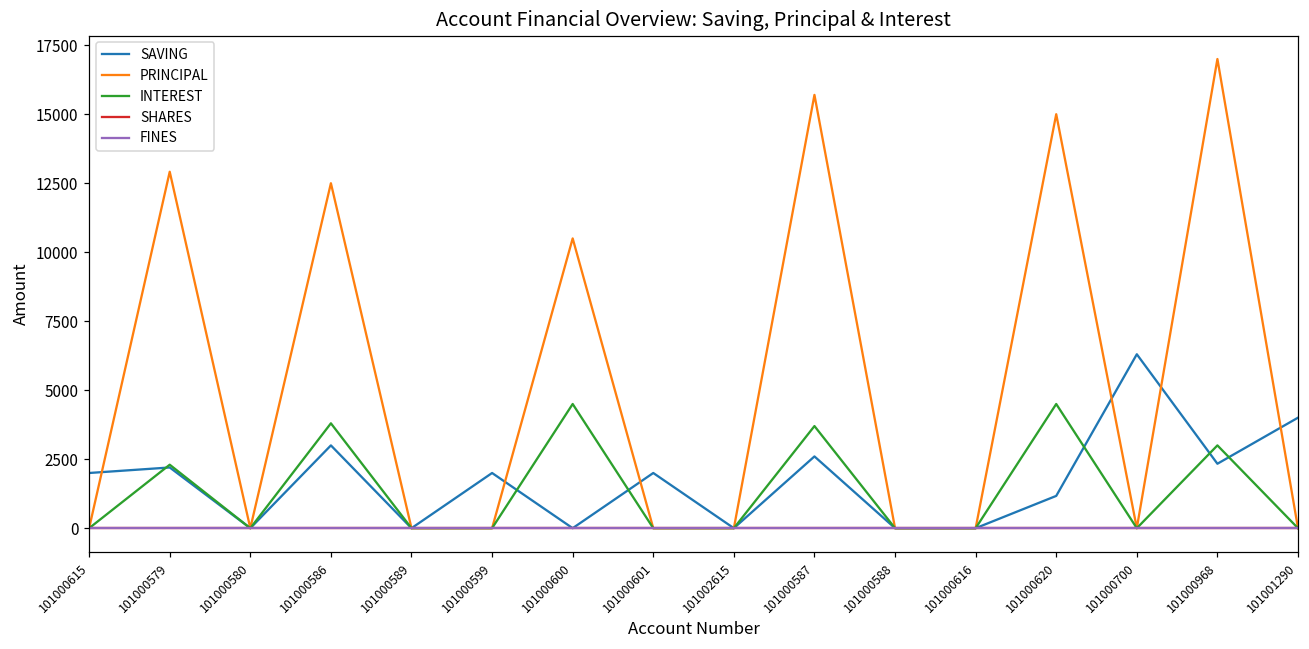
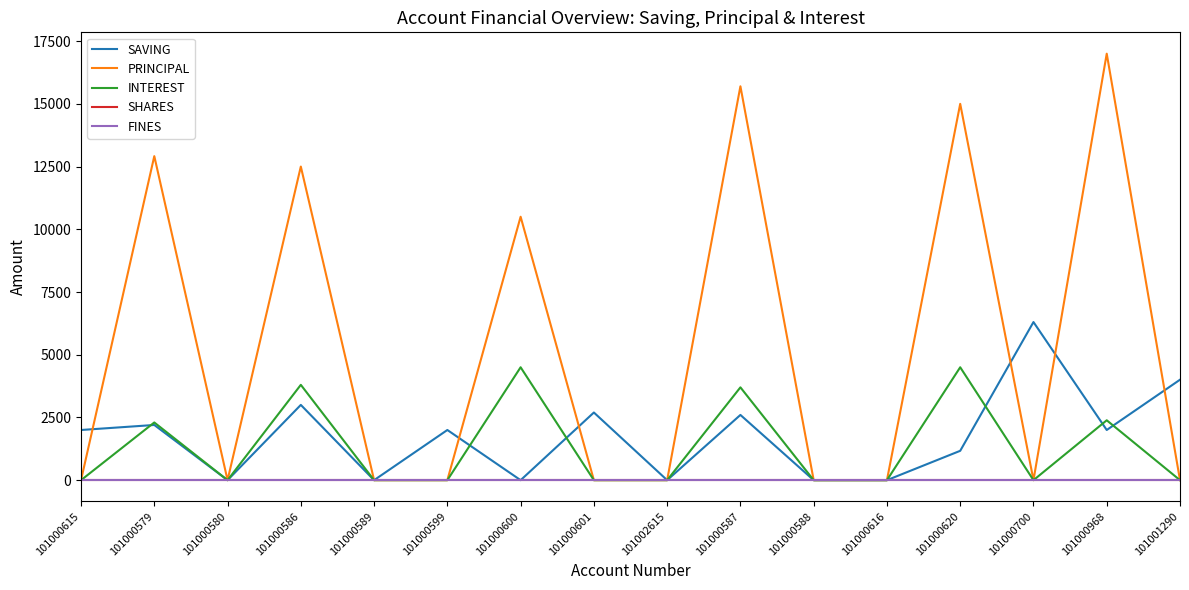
  {
    "SAVING": {
      "101000615": 2000,
      "101000586": 3000,
      "101000599": 2000,
-     "101000601": 2000,
+     "101000601": 2700,
      "101000587": 2600,
      "101000620": 1200,
      "101000700": 6300,
-     "101000968": 2300,
+     "101000968": 2000,
      "101001290": 4000
    },
    "PRINCIPAL": {
      "101000579": 12900,
      "101000586": 12500,
      "101000600": 10500,
      "101000587": 15700,
      "101000620": 15000,
      "101000968": 17000
    },
    "INTEREST": {
      "101000586": 3800,
      "101000600": 4500,
      "101000587": 3700,
      "101000620": 4500,
-     "101000968": 3000
+     "101000968": 2400
    },
    "FINES": {
      "101000579": 0,
      "101000586": 0,
      "101000587": 0,
      "101000620": 0,
      "101000968": 0
    }
  }
